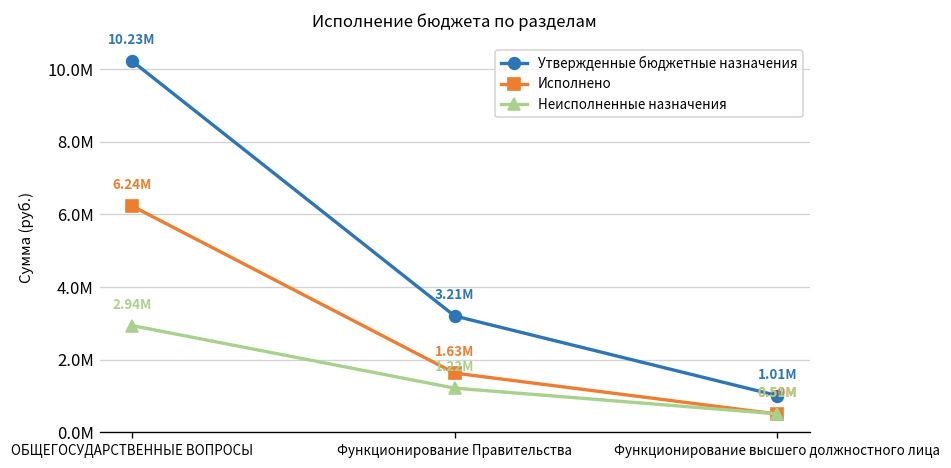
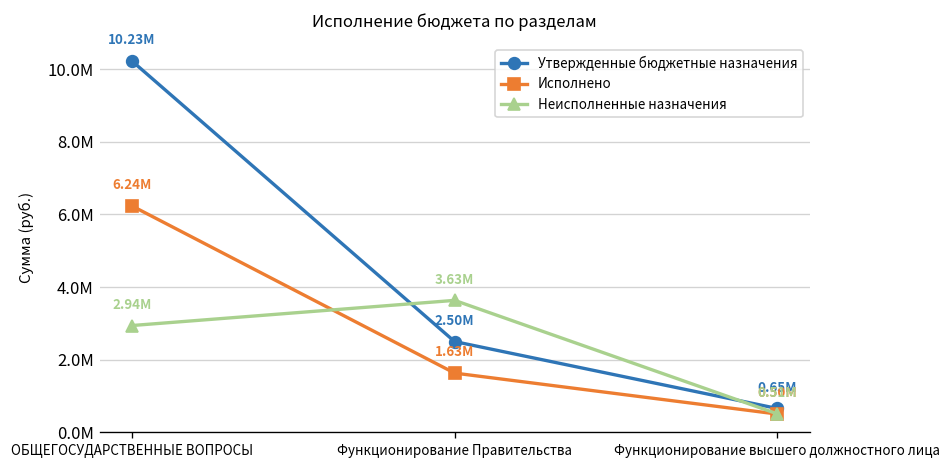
  {
    "Утвержденные бюджетные назначения": {
      "ОБЩЕГОСУДАРСТВЕННЫЕ ВОПРОСЫ": "10.23M",
-     "Функционирование Правительства": "3.21M",
-     "Функционирование высшего должностного лица": "1.01M"
+     "Функционирование Правительства": "2.50M",
+     "Функционирование высшего должностного лица": "0.65M"
    },
    "Исполнено": {
      "ОБЩЕГОСУДАРСТВЕННЫЕ ВОПРОСЫ": "6.24M",
      "Функционирование Правительства": "1.63M"
    },
    "Неисполненные назначения": {
      "ОБЩЕГОСУДАРСТВЕННЫЕ ВОПРОСЫ": "2.94M",
-     "Функционирование Правительства": "1.22M"
+     "Функционирование Правительства": "3.63M"
    }
  }
